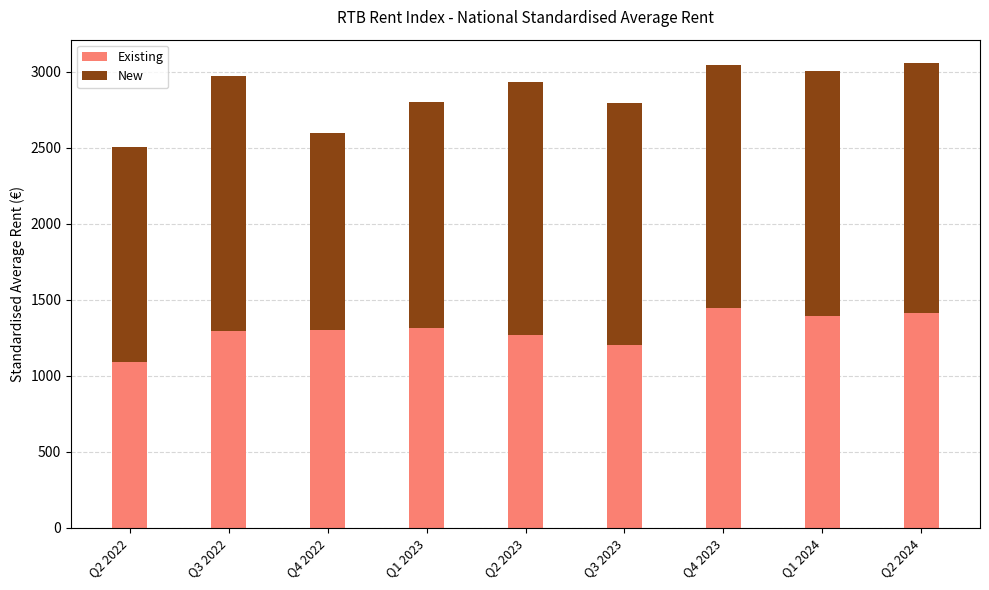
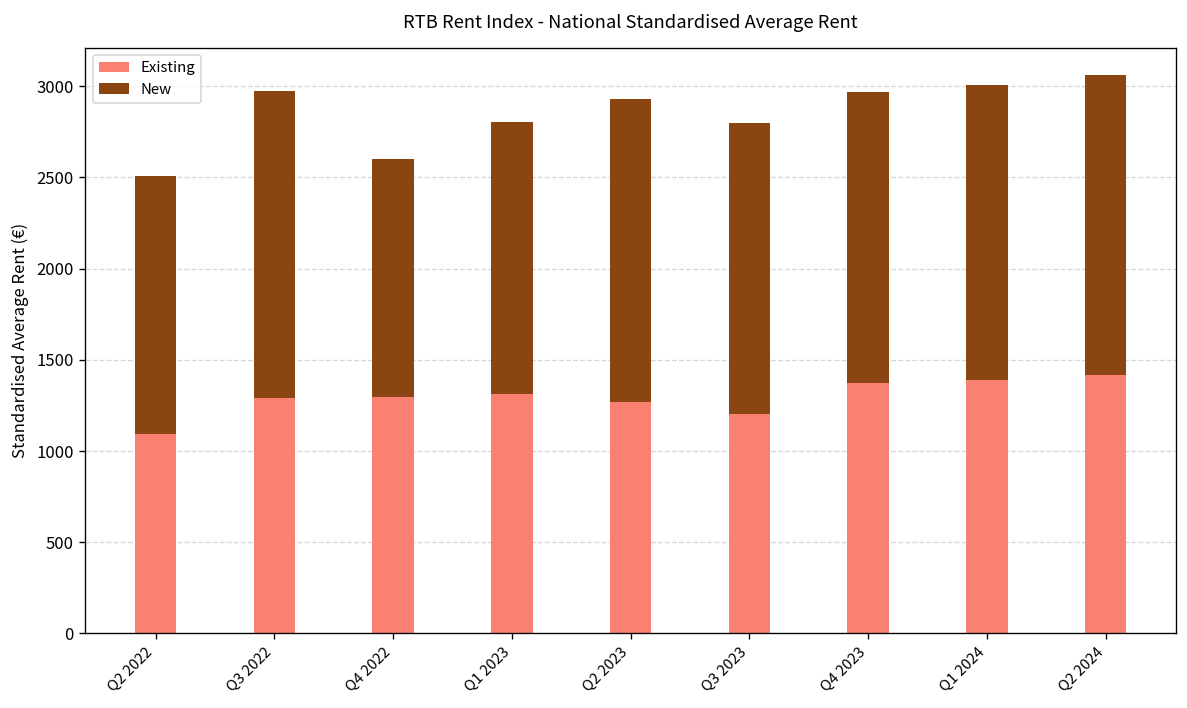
  {
    "Existing": {
      "Q2 2022": 1090,
      "Q3 2022": 1290,
      "Q4 2022": 1300,
      "Q1 2023": 1310,
      "Q2 2023": 1270,
      "Q3 2023": 1200,
-     "Q4 2023": 1450,
+     "Q4 2023": 1380,
      "Q1 2024": 1390,
      "Q2 2024": 1410
    },
    "New": {
      "Q2 2022": 1410,
      "Q3 2022": 1680,
      "Q4 2022": 1300,
      "Q1 2023": 1490,
      "Q2 2023": 1660,
      "Q3 2023": 1600,
      "Q4 2023": 1590,
      "Q1 2024": 1620,
      "Q2 2024": 1640
    }
  }
